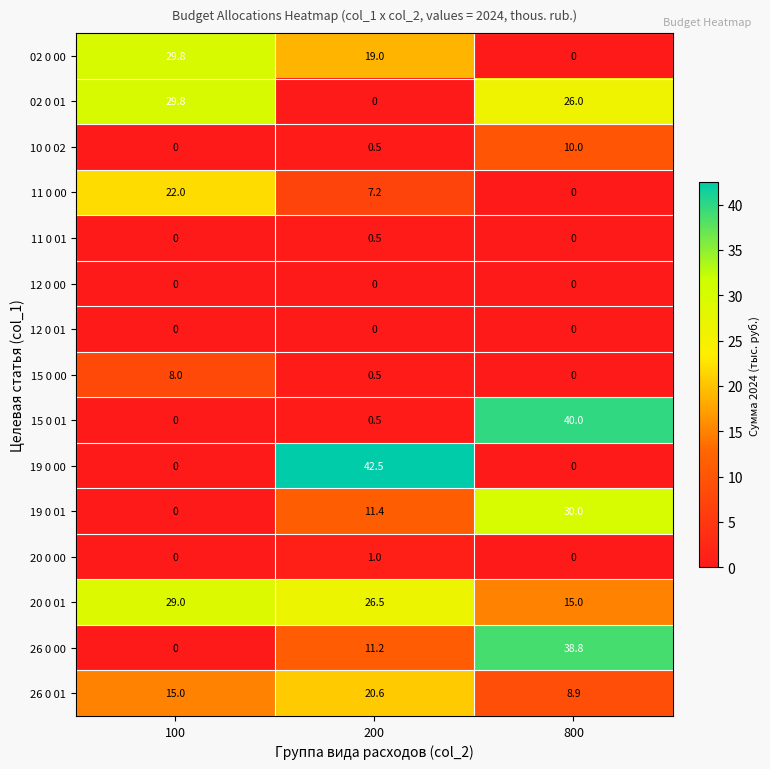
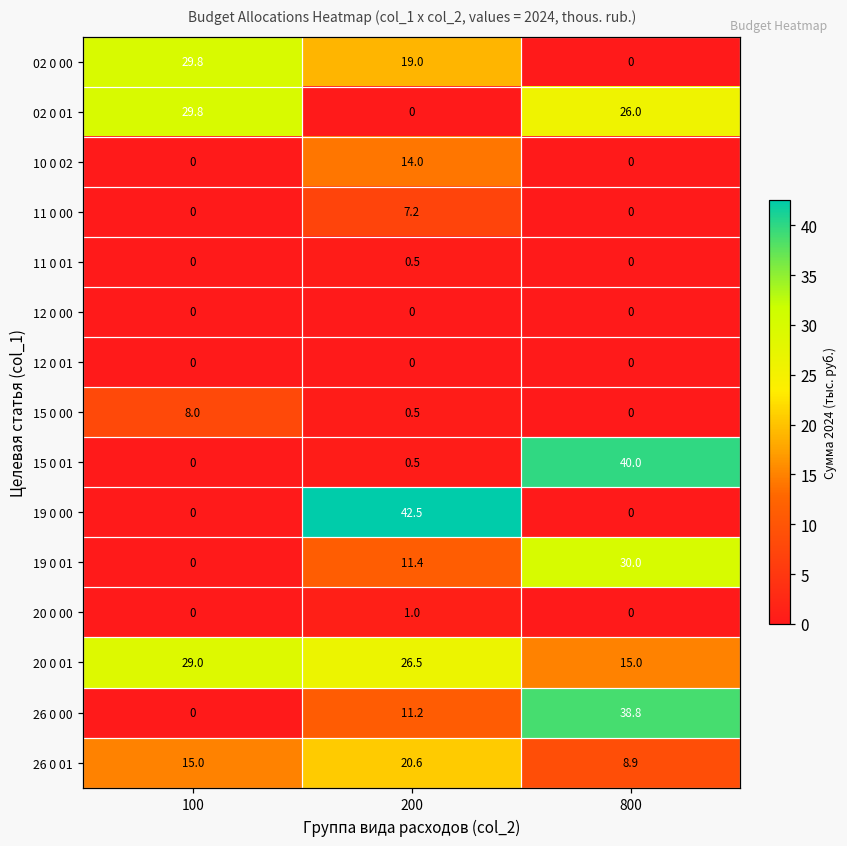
  {
    "02 0 00": {
      "100": 29.8,
      "200": 19.0,
      "800": 0
    },
    "02 0 01": {
      "100": 29.8,
      "200": 0,
      "800": 26.0
    },
    "10 0 02": {
      "100": 0,
-     "200": 0.5,
-     "800": 10.0
+     "200": 14.0,
+     "800": 0
    },
    "11 0 00": {
-     "100": 22.0,
+     "100": 0,
      "200": 7.2,
      "800": 0
    },
    "11 0 01": {
      "100": 0,
      "200": 0.5,
      "800": 0
    },
    "12 0 00": {
      "100": 0,
      "200": 0,
      "800": 0
    },
    "12 0 01": {
      "100": 0,
      "200": 0,
      "800": 0
    },
    "15 0 00": {
      "100": 8.0,
      "200": 0.5,
      "800": 0
    },
    "15 0 01": {
      "100": 0,
      "200": 0.5,
      "800": 40.0
    },
    "19 0 00": {
      "100": 0,
      "200": 42.5,
      "800": 0
    },
    "19 0 01": {
      "100": 0,
      "200": 11.4,
      "800": 30.0
    },
    "20 0 00": {
      "100": 0,
      "200": 1.0,
      "800": 0
    },
    "20 0 01": {
      "100": 29.0,
      "200": 26.5,
      "800": 15.0
    },
    "26 0 00": {
      "100": 0,
      "200": 11.2,
      "800": 38.8
    },
    "26 0 01": {
      "100": 15.0,
      "200": 20.6,
      "800": 8.9
    }
  }
